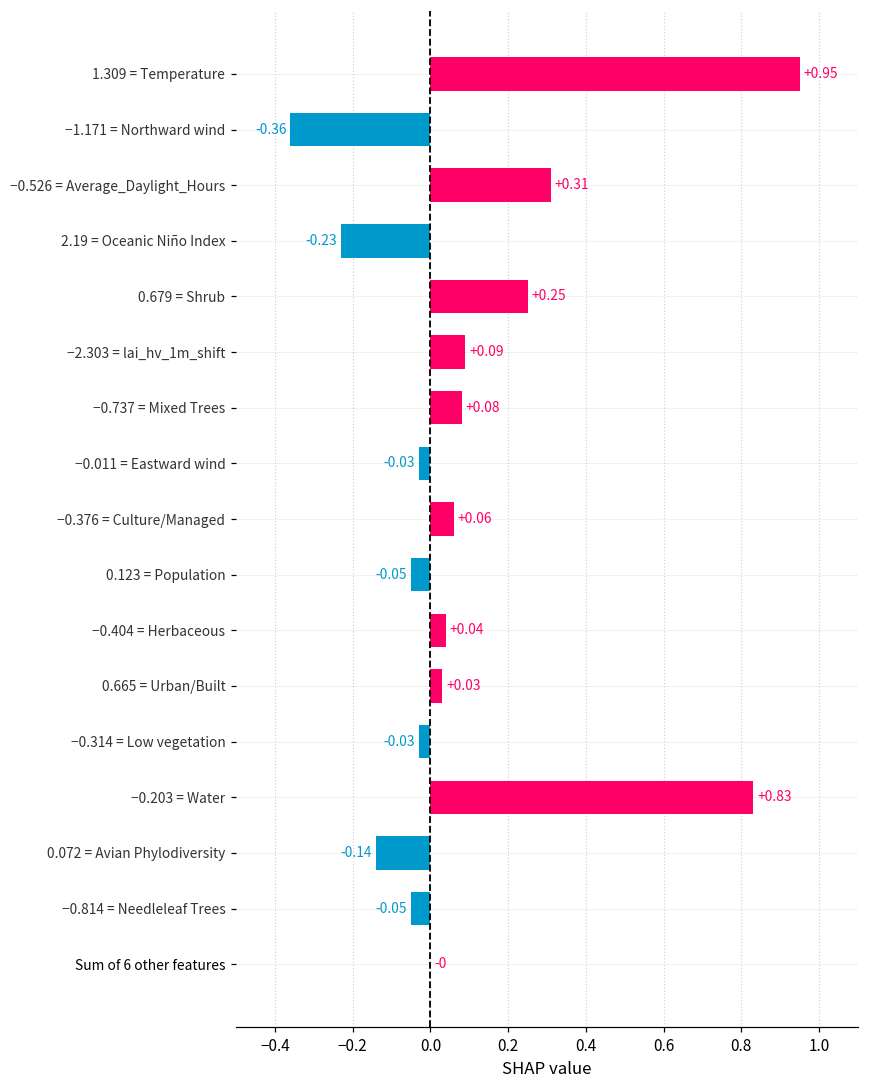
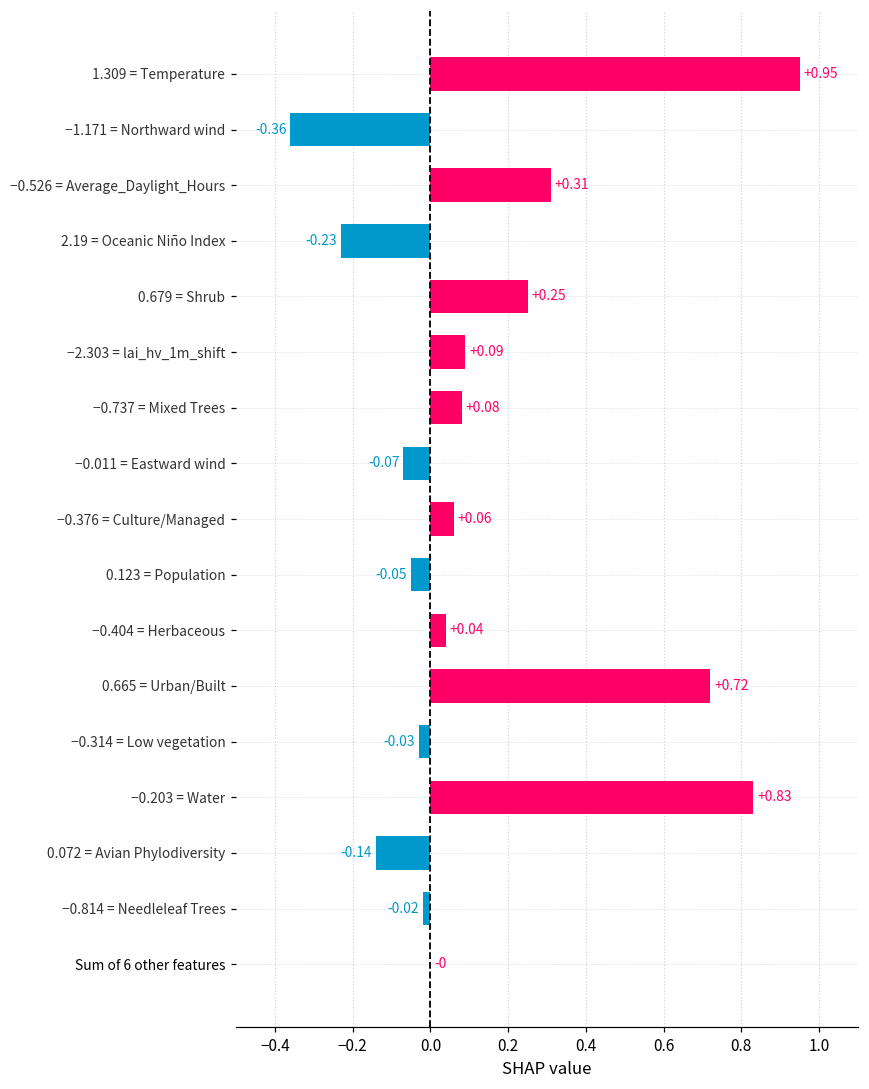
  {
    "1.309 = Temperature": "+0.95",
    "−1.171 = Northward wind": "-0.36",
    "−0.526 = Average_Daylight_Hours": "+0.31",
    "2.19 = Oceanic Niño Index": "-0.23",
    "0.679 = Shrub": "+0.25",
    "−2.303 = lai_hv_1m_shift": "+0.09",
    "−0.737 = Mixed Trees": "+0.08",
-   "−0.011 = Eastward wind": "-0.03",
+   "−0.011 = Eastward wind": "-0.07",
    "−0.376 = Culture/Managed": "+0.06",
    "0.123 = Population": "-0.05",
    "−0.404 = Herbaceous": "+0.04",
-   "0.665 = Urban/Built": "+0.03",
+   "0.665 = Urban/Built": "+0.72",
    "−0.314 = Low vegetation": "-0.03",
    "−0.203 = Water": "+0.83",
    "0.072 = Avian Phylodiversity": "-0.14",
-   "−0.814 = Needleleaf Trees": "-0.05",
+   "−0.814 = Needleleaf Trees": "-0.02",
    "Sum of 6 other features": "-0"
  }
